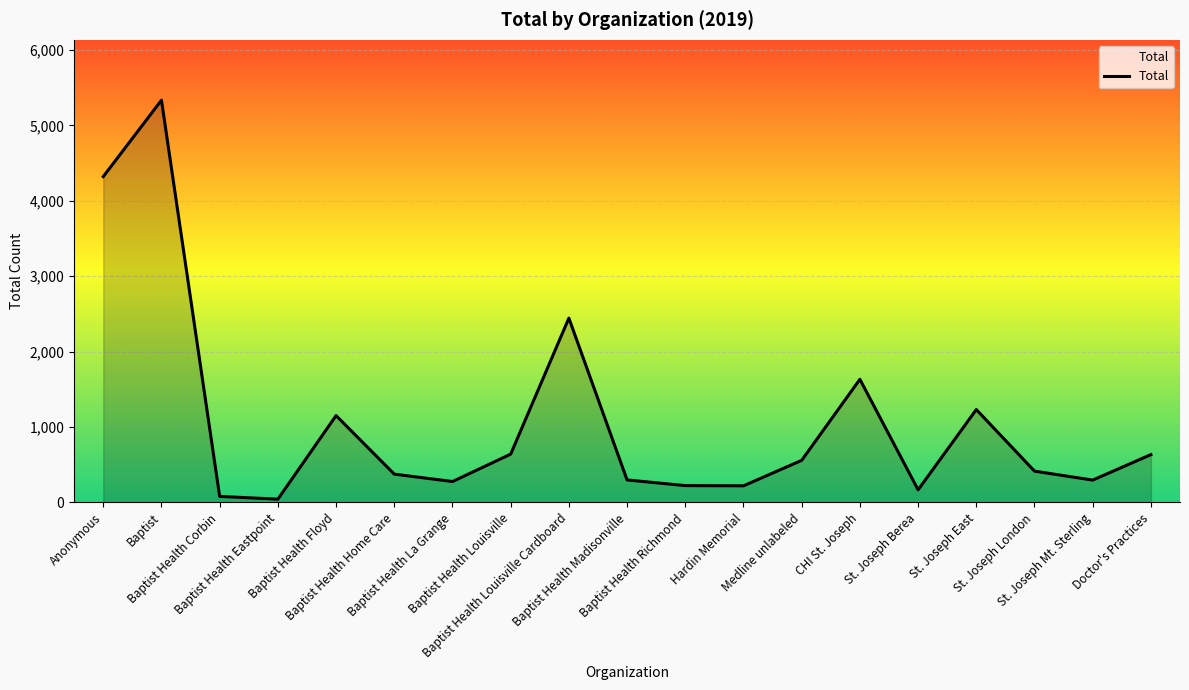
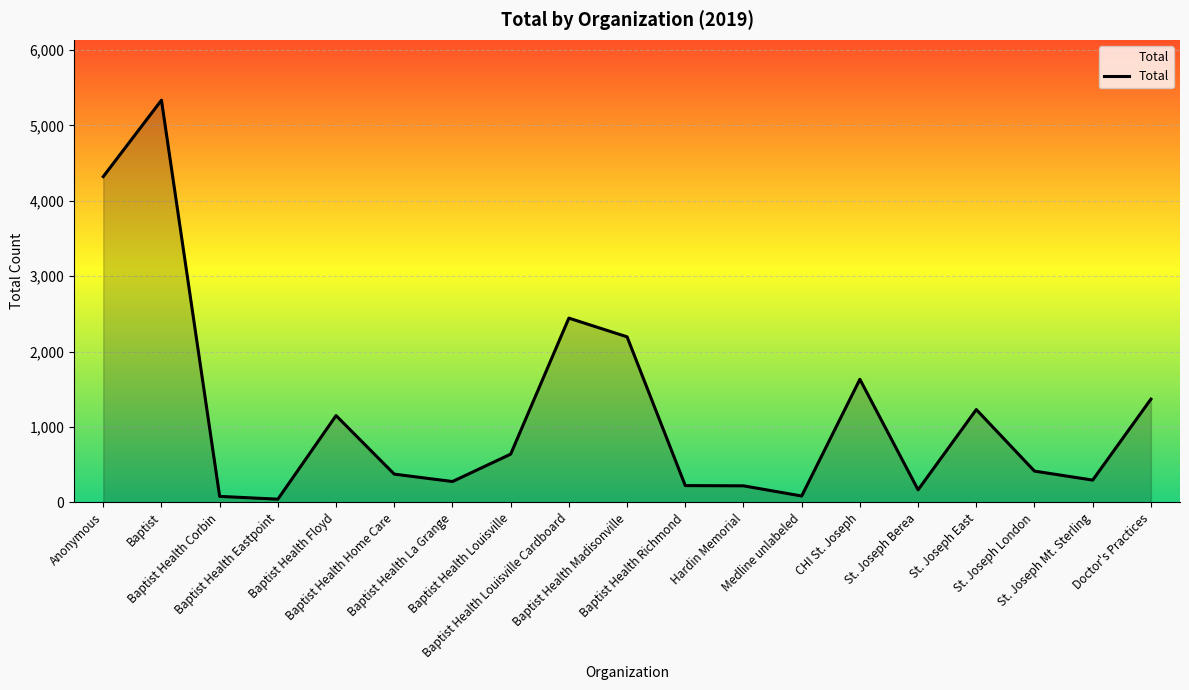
  {
    "Anonymous": "4,300",
    "Baptist": "5,300",
    "Baptist Health Corbin": "100",
    "Baptist Health Eastpoint": "0",
    "Baptist Health Floyd": "1,200",
    "Baptist Health Home Care": "400",
    "Baptist Health La Grange": "300",
    "Baptist Health Louisville": "600",
    "Baptist Health Louisville Cardboard": "2,400",
-   "Baptist Health Madisonville": "300",
+   "Baptist Health Madisonville": "2,200",
    "Baptist Health Richmond": "200",
    "Hardin Memorial": "200",
-   "Medline unlabeled": "600",
+   "Medline unlabeled": "100",
    "CHI St. Joseph": "1,600",
    "St. Joseph Berea": "200",
    "St. Joseph East": "1,200",
    "St. Joseph London": "400",
    "St. Joseph Mt. Sterling": "300",
-   "Doctor's Practices": "600"
+   "Doctor's Practices": "1,400"
  }
